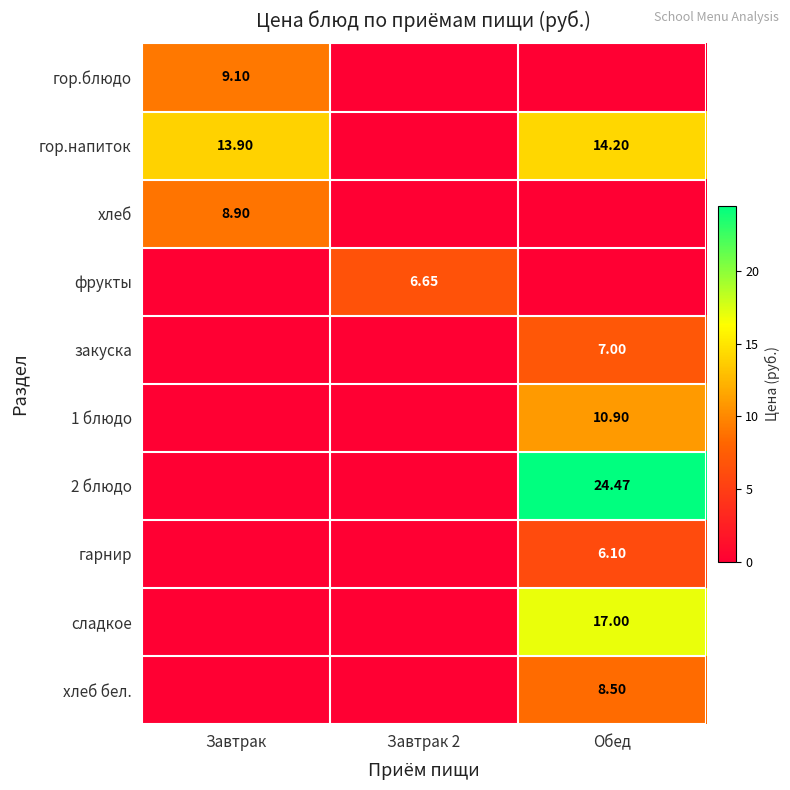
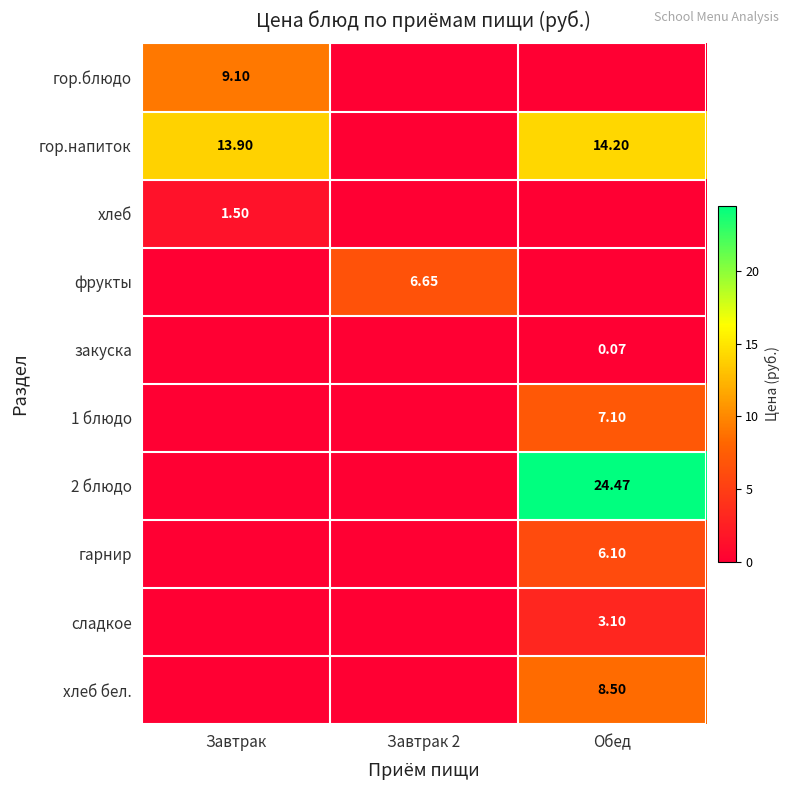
  {
    "гор.блюдо": {
      "Завтрак": 9.10
    },
    "гор.напиток": {
      "Завтрак": 13.90,
      "Обед": 14.20
    },
    "хлеб": {
-     "Завтрак": 8.90
+     "Завтрак": 1.50
    },
    "фрукты": {
      "Завтрак 2": 6.65
    },
    "закуска": {
-     "Обед": 7.00
+     "Обед": 0.07
    },
    "1 блюдо": {
-     "Обед": 10.90
+     "Обед": 7.10
    },
    "2 блюдо": {
      "Обед": 24.47
    },
    "гарнир": {
      "Обед": 6.10
    },
    "сладкое": {
-     "Обед": 17.00
+     "Обед": 3.10
    },
    "хлеб бел.": {
      "Обед": 8.50
    }
  }
